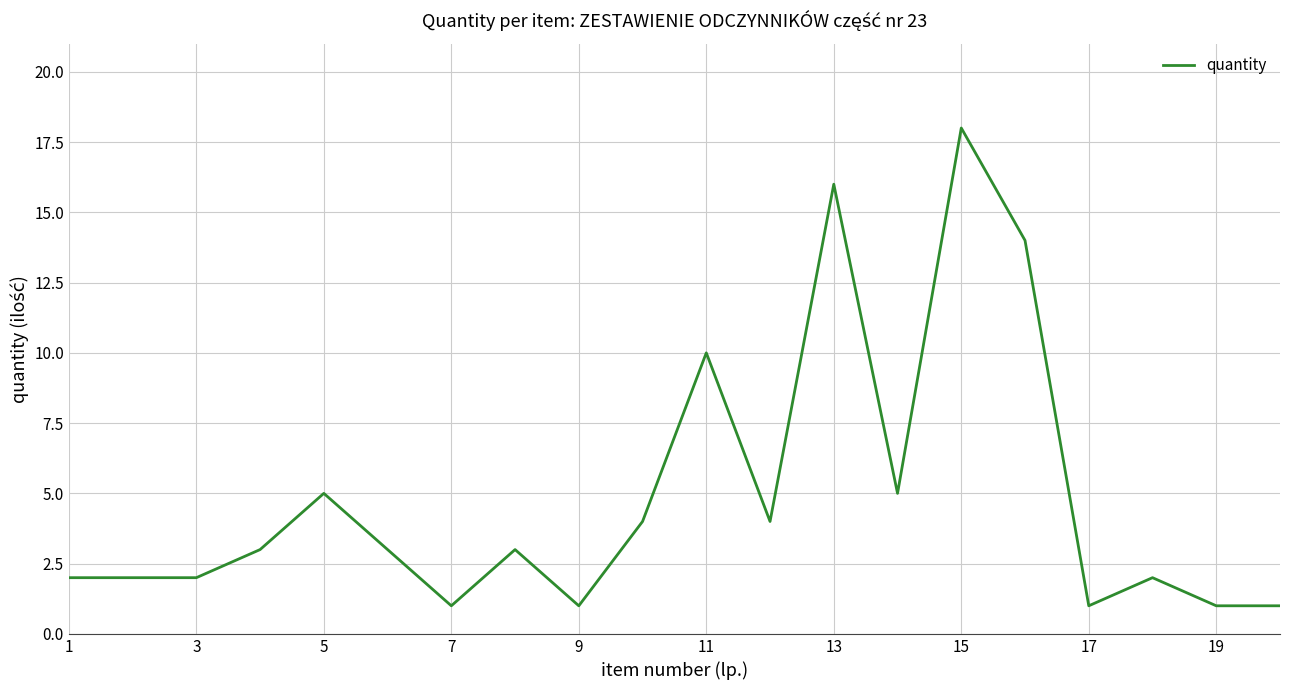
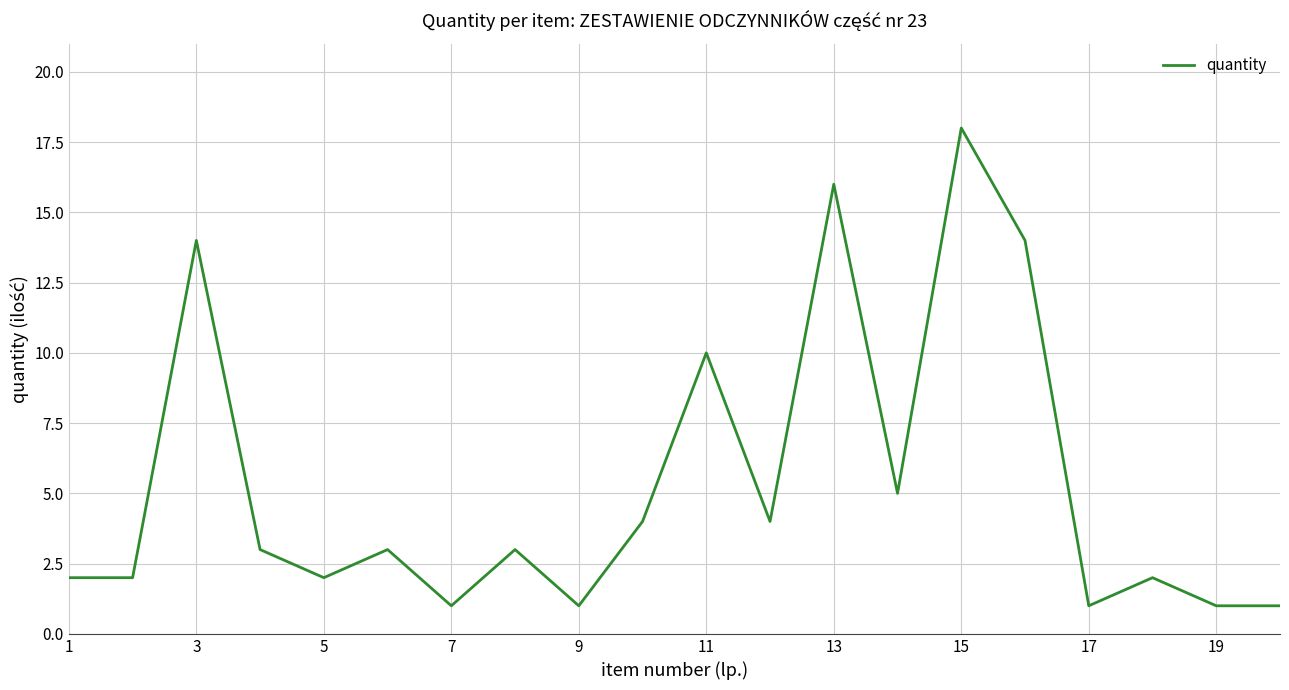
  {
-   "3": 2,
-   "5": 5,
+   "3": 14,
+   "5": 2,
    "7": 1,
    "9": 1,
    "11": 10,
    "13": 16,
    "15": 18,
    "17": 1,
    "19": 1
  }
